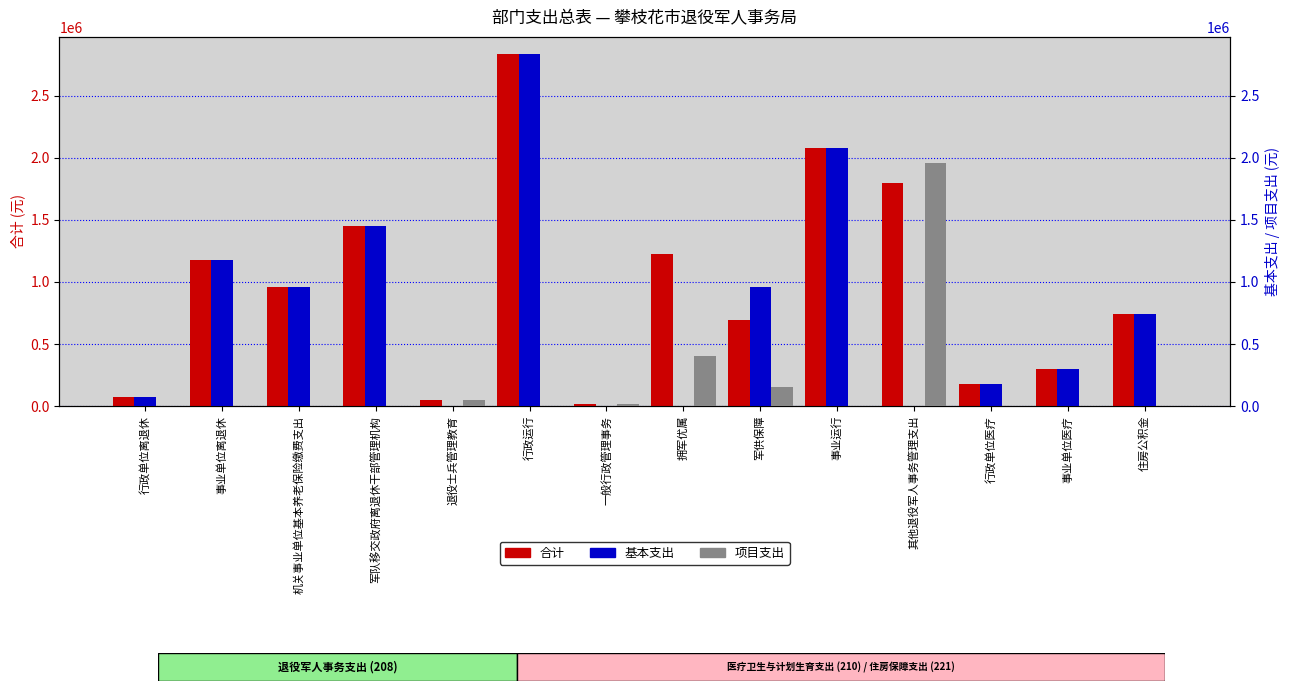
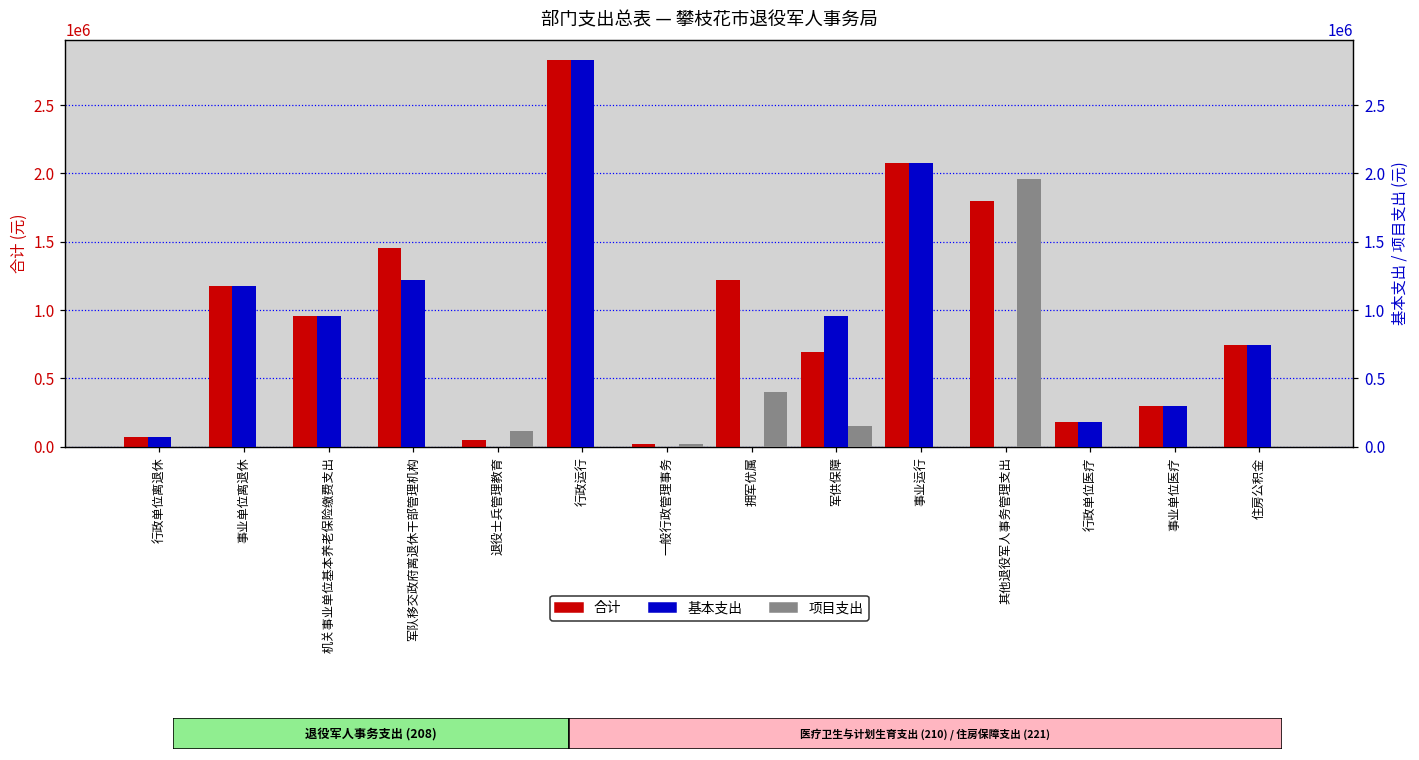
  {
    "合计": {
      "行政单位离退休": 70000,
      "事业单位离退休": 1180000,
      "机关事业单位基本养老保险缴费支出": 960000,
      "军队移交政府离退休干部管理机构": 1450000,
      "退役士兵管理教育": 50000,
      "行政运行": 2830000,
      "拥军优属": 1220000,
      "军供保障": 690000,
      "事业运行": 2080000,
      "其他退役军人事务管理支出": 1800000,
      "行政单位医疗": 180000,
      "事业单位医疗": 300000,
      "住房公积金": 740000
    },
    "基本支出": {
      "行政单位离退休": 70000,
      "事业单位离退休": 1180000,
      "机关事业单位基本养老保险缴费支出": 960000,
-     "军队移交政府离退休干部管理机构": 1450000,
+     "军队移交政府离退休干部管理机构": 1220000,
      "退役士兵管理教育": 0,
      "行政运行": 2830000,
      "一般行政管理事务": 0,
      "拥军优属": 0,
      "军供保障": 960000,
      "事业运行": 2080000,
      "其他退役军人事务管理支出": 0,
      "行政单位医疗": 180000,
      "事业单位医疗": 300000,
      "住房公积金": 740000
    },
    "项目支出": {
      "行政单位离退休": 0,
      "事业单位离退休": 0,
      "机关事业单位基本养老保险缴费支出": 0,
      "军队移交政府离退休干部管理机构": 0,
-     "退役士兵管理教育": 50000,
+     "退役士兵管理教育": 120000,
      "行政运行": 0,
      "拥军优属": 400000,
      "军供保障": 150000,
      "事业运行": 0,
      "其他退役军人事务管理支出": 1960000,
      "行政单位医疗": 0,
      "事业单位医疗": 0,
      "住房公积金": 0
    }
  }
